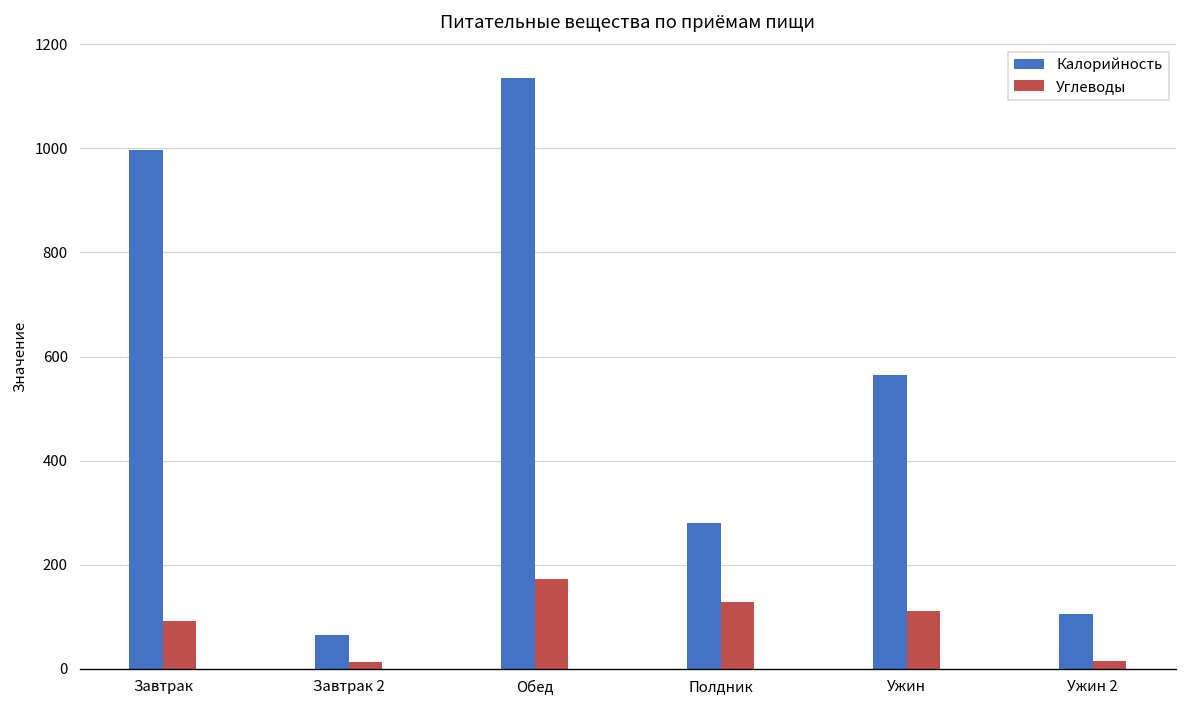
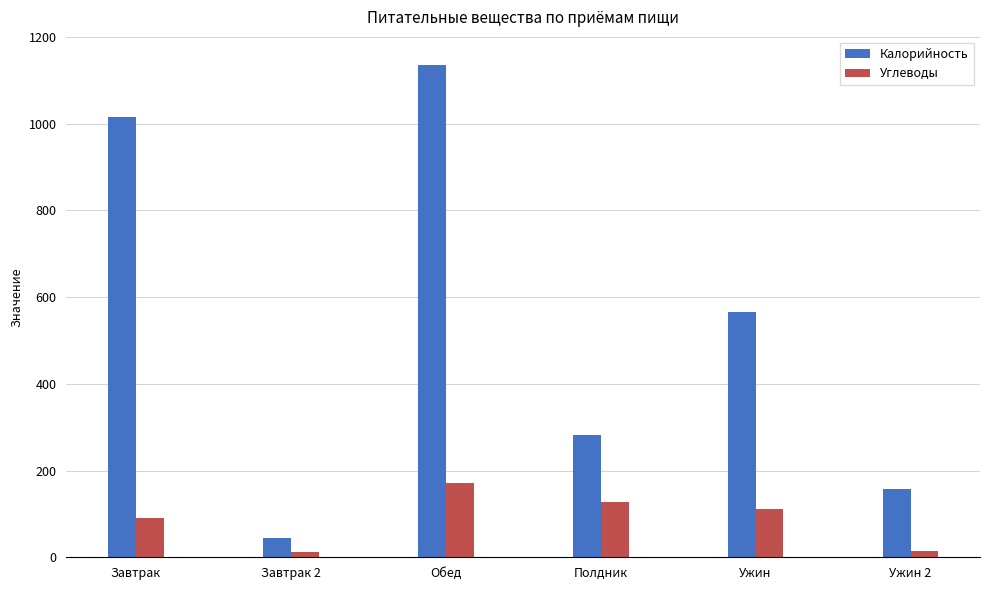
  {
    "Калорийность": {
-     "Завтрак": 1000,
-     "Завтрак 2": 70,
+     "Завтрак": 1020,
+     "Завтрак 2": 50,
      "Обед": 1140,
      "Полдник": 280,
      "Ужин": 570,
-     "Ужин 2": 110
+     "Ужин 2": 160
    },
    "Углеводы": {
      "Завтрак": 90,
      "Завтрак 2": 10,
      "Обед": 170,
      "Полдник": 130,
      "Ужин": 110,
      "Ужин 2": 20
    }
  }
